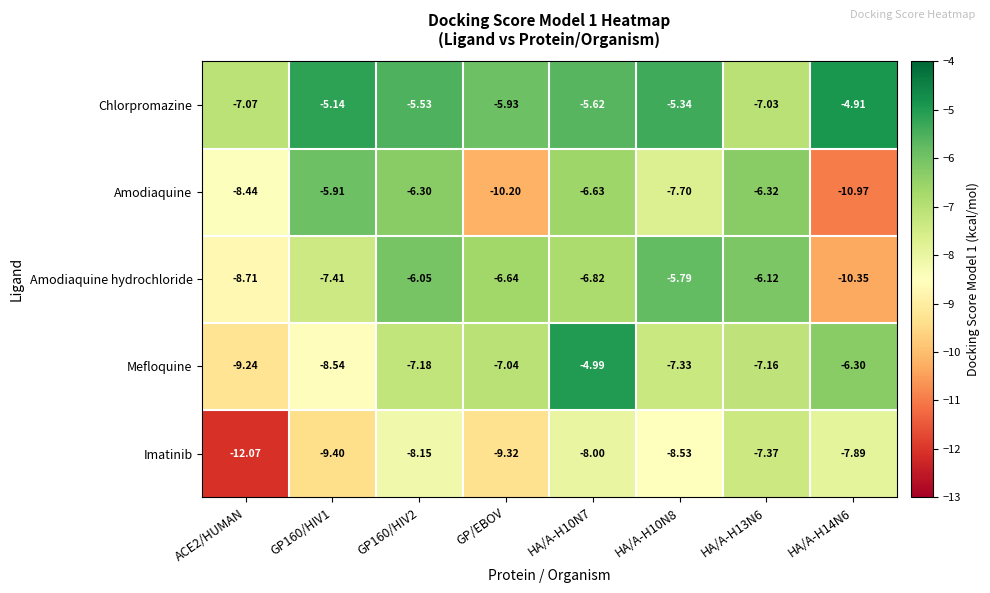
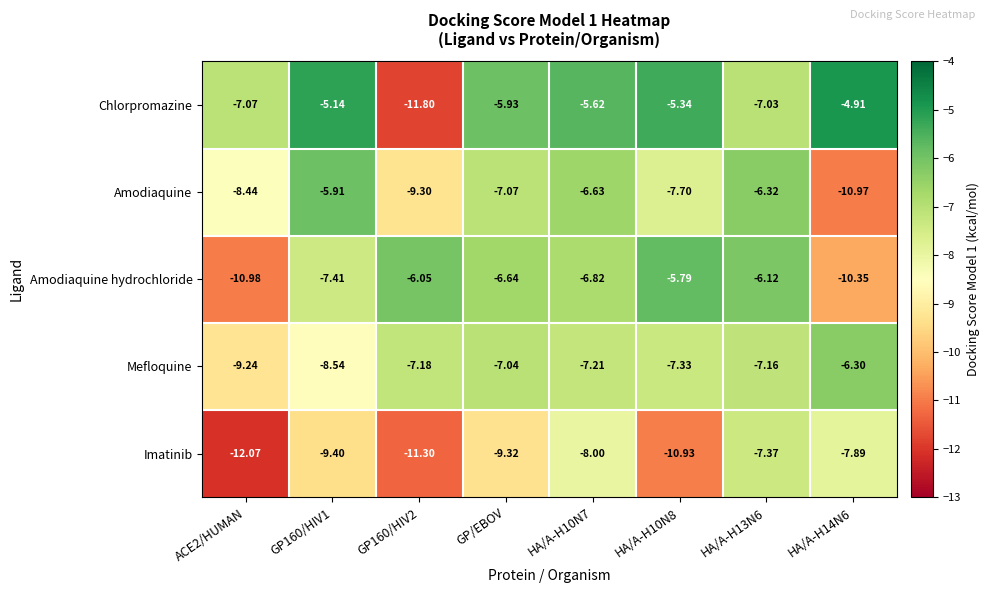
  {
    "Chlorpromazine": {
      "ACE2/HUMAN": -7.07,
      "GP160/HIV1": -5.14,
-     "GP160/HIV2": -5.53,
+     "GP160/HIV2": -11.80,
      "GP/EBOV": -5.93,
      "HA/A-H10N7": -5.62,
      "HA/A-H10N8": -5.34,
      "HA/A-H13N6": -7.03,
      "HA/A-H14N6": -4.91
    },
    "Amodiaquine": {
      "ACE2/HUMAN": -8.44,
      "GP160/HIV1": -5.91,
-     "GP160/HIV2": -6.30,
-     "GP/EBOV": -10.20,
+     "GP160/HIV2": -9.30,
+     "GP/EBOV": -7.07,
      "HA/A-H10N7": -6.63,
      "HA/A-H10N8": -7.70,
      "HA/A-H13N6": -6.32,
      "HA/A-H14N6": -10.97
    },
    "Amodiaquine hydrochloride": {
-     "ACE2/HUMAN": -8.71,
+     "ACE2/HUMAN": -10.98,
      "GP160/HIV1": -7.41,
      "GP160/HIV2": -6.05,
      "GP/EBOV": -6.64,
      "HA/A-H10N7": -6.82,
      "HA/A-H10N8": -5.79,
      "HA/A-H13N6": -6.12,
      "HA/A-H14N6": -10.35
    },
    "Mefloquine": {
      "ACE2/HUMAN": -9.24,
      "GP160/HIV1": -8.54,
      "GP160/HIV2": -7.18,
      "GP/EBOV": -7.04,
-     "HA/A-H10N7": -4.99,
+     "HA/A-H10N7": -7.21,
      "HA/A-H10N8": -7.33,
      "HA/A-H13N6": -7.16,
      "HA/A-H14N6": -6.30
    },
    "Imatinib": {
      "ACE2/HUMAN": -12.07,
      "GP160/HIV1": -9.40,
-     "GP160/HIV2": -8.15,
+     "GP160/HIV2": -11.30,
      "GP/EBOV": -9.32,
      "HA/A-H10N7": -8.00,
-     "HA/A-H10N8": -8.53,
+     "HA/A-H10N8": -10.93,
      "HA/A-H13N6": -7.37,
      "HA/A-H14N6": -7.89
    }
  }
